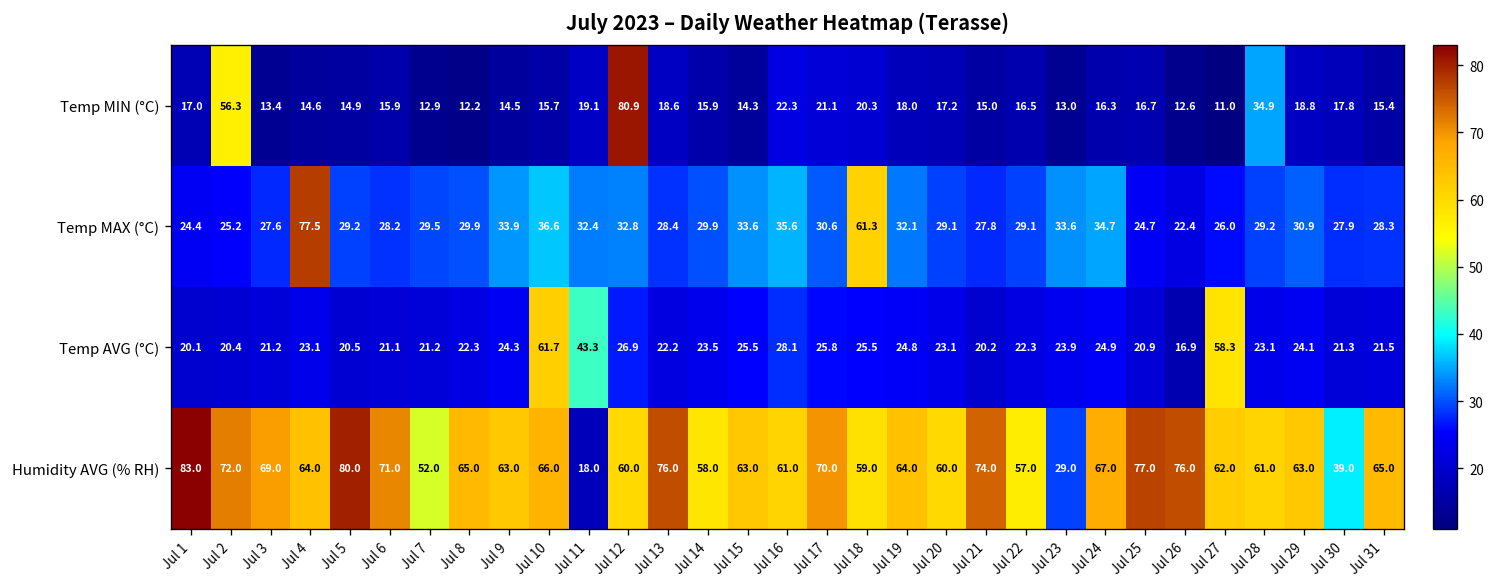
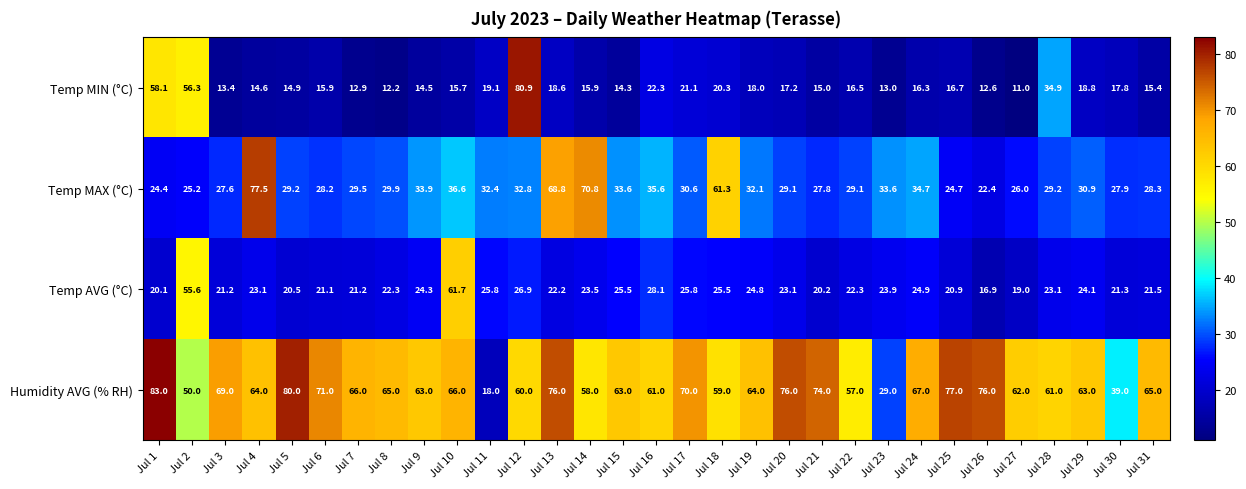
  {
    "Temp MIN (°C)": {
-     "Jul 1": 17.0,
+     "Jul 1": 58.1,
      "Jul 2": 56.3,
      "Jul 3": 13.4,
      "Jul 4": 14.6,
      "Jul 5": 14.9,
      "Jul 6": 15.9,
      "Jul 7": 12.9,
      "Jul 8": 12.2,
      "Jul 9": 14.5,
      "Jul 10": 15.7,
      "Jul 11": 19.1,
      "Jul 12": 80.9,
      "Jul 13": 18.6,
      "Jul 14": 15.9,
      "Jul 15": 14.3,
      "Jul 16": 22.3,
      "Jul 17": 21.1,
      "Jul 18": 20.3,
      "Jul 19": 18.0,
      "Jul 20": 17.2,
      "Jul 21": 15.0,
      "Jul 22": 16.5,
      "Jul 23": 13.0,
      "Jul 24": 16.3,
      "Jul 25": 16.7,
      "Jul 26": 12.6,
      "Jul 27": 11.0,
      "Jul 28": 34.9,
      "Jul 29": 18.8,
      "Jul 30": 17.8,
      "Jul 31": 15.4
    },
    "Temp MAX (°C)": {
      "Jul 1": 24.4,
      "Jul 2": 25.2,
      "Jul 3": 27.6,
      "Jul 4": 77.5,
      "Jul 5": 29.2,
      "Jul 6": 28.2,
      "Jul 7": 29.5,
      "Jul 8": 29.9,
      "Jul 9": 33.9,
      "Jul 10": 36.6,
      "Jul 11": 32.4,
      "Jul 12": 32.8,
-     "Jul 13": 28.4,
-     "Jul 14": 29.9,
+     "Jul 13": 68.8,
+     "Jul 14": 70.8,
      "Jul 15": 33.6,
      "Jul 16": 35.6,
      "Jul 17": 30.6,
      "Jul 18": 61.3,
      "Jul 19": 32.1,
      "Jul 20": 29.1,
      "Jul 21": 27.8,
      "Jul 22": 29.1,
      "Jul 23": 33.6,
      "Jul 24": 34.7,
      "Jul 25": 24.7,
      "Jul 26": 22.4,
      "Jul 27": 26.0,
      "Jul 28": 29.2,
      "Jul 29": 30.9,
      "Jul 30": 27.9,
      "Jul 31": 28.3
    },
    "Temp AVG (°C)": {
      "Jul 1": 20.1,
-     "Jul 2": 20.4,
+     "Jul 2": 55.6,
      "Jul 3": 21.2,
      "Jul 4": 23.1,
      "Jul 5": 20.5,
      "Jul 6": 21.1,
      "Jul 7": 21.2,
      "Jul 8": 22.3,
      "Jul 9": 24.3,
      "Jul 10": 61.7,
-     "Jul 11": 43.3,
+     "Jul 11": 25.8,
      "Jul 12": 26.9,
      "Jul 13": 22.2,
      "Jul 14": 23.5,
      "Jul 15": 25.5,
      "Jul 16": 28.1,
      "Jul 17": 25.8,
      "Jul 18": 25.5,
      "Jul 19": 24.8,
      "Jul 20": 23.1,
      "Jul 21": 20.2,
      "Jul 22": 22.3,
      "Jul 23": 23.9,
      "Jul 24": 24.9,
      "Jul 25": 20.9,
      "Jul 26": 16.9,
-     "Jul 27": 58.3,
+     "Jul 27": 19.0,
      "Jul 28": 23.1,
      "Jul 29": 24.1,
      "Jul 30": 21.3,
      "Jul 31": 21.5
    },
    "Humidity AVG (% RH)": {
      "Jul 1": 83.0,
-     "Jul 2": 72.0,
+     "Jul 2": 50.0,
      "Jul 3": 69.0,
      "Jul 4": 64.0,
      "Jul 5": 80.0,
      "Jul 6": 71.0,
-     "Jul 7": 52.0,
+     "Jul 7": 66.0,
      "Jul 8": 65.0,
      "Jul 9": 63.0,
      "Jul 10": 66.0,
      "Jul 11": 18.0,
      "Jul 12": 60.0,
      "Jul 13": 76.0,
      "Jul 14": 58.0,
      "Jul 15": 63.0,
      "Jul 16": 61.0,
      "Jul 17": 70.0,
      "Jul 18": 59.0,
      "Jul 19": 64.0,
-     "Jul 20": 60.0,
+     "Jul 20": 76.0,
      "Jul 21": 74.0,
      "Jul 22": 57.0,
      "Jul 23": 29.0,
      "Jul 24": 67.0,
      "Jul 25": 77.0,
      "Jul 26": 76.0,
      "Jul 27": 62.0,
      "Jul 28": 61.0,
      "Jul 29": 63.0,
      "Jul 30": 39.0,
      "Jul 31": 65.0
    }
  }
